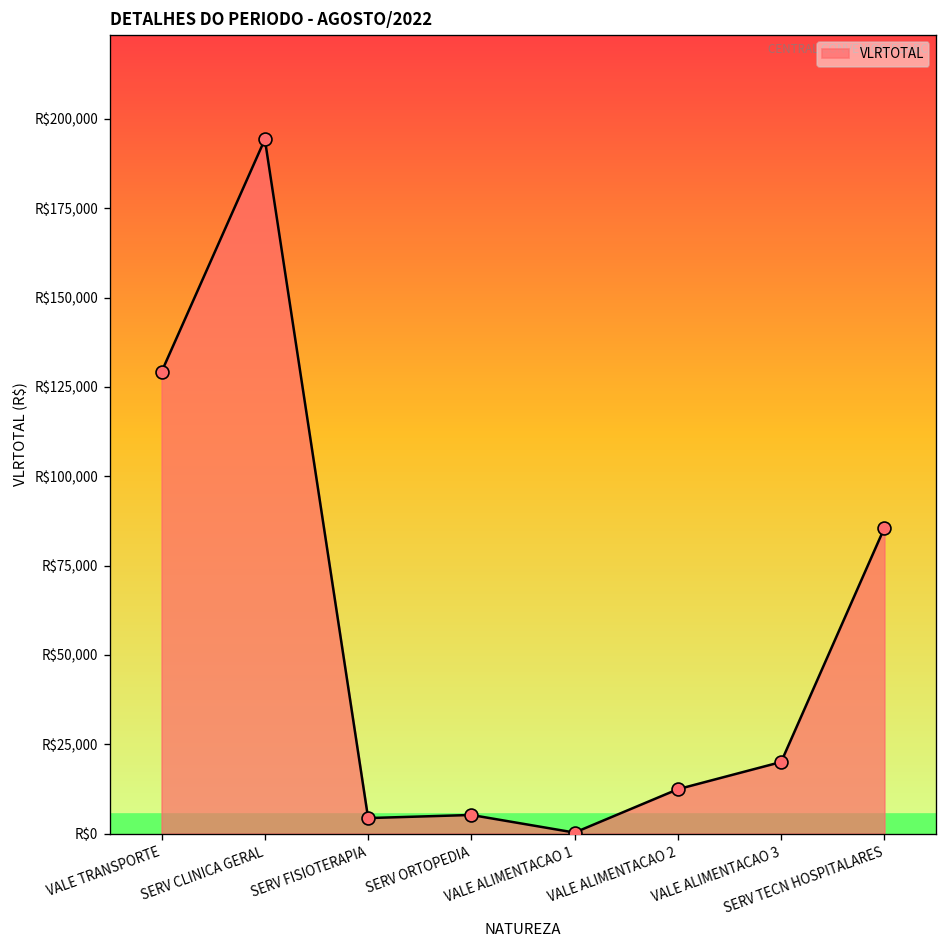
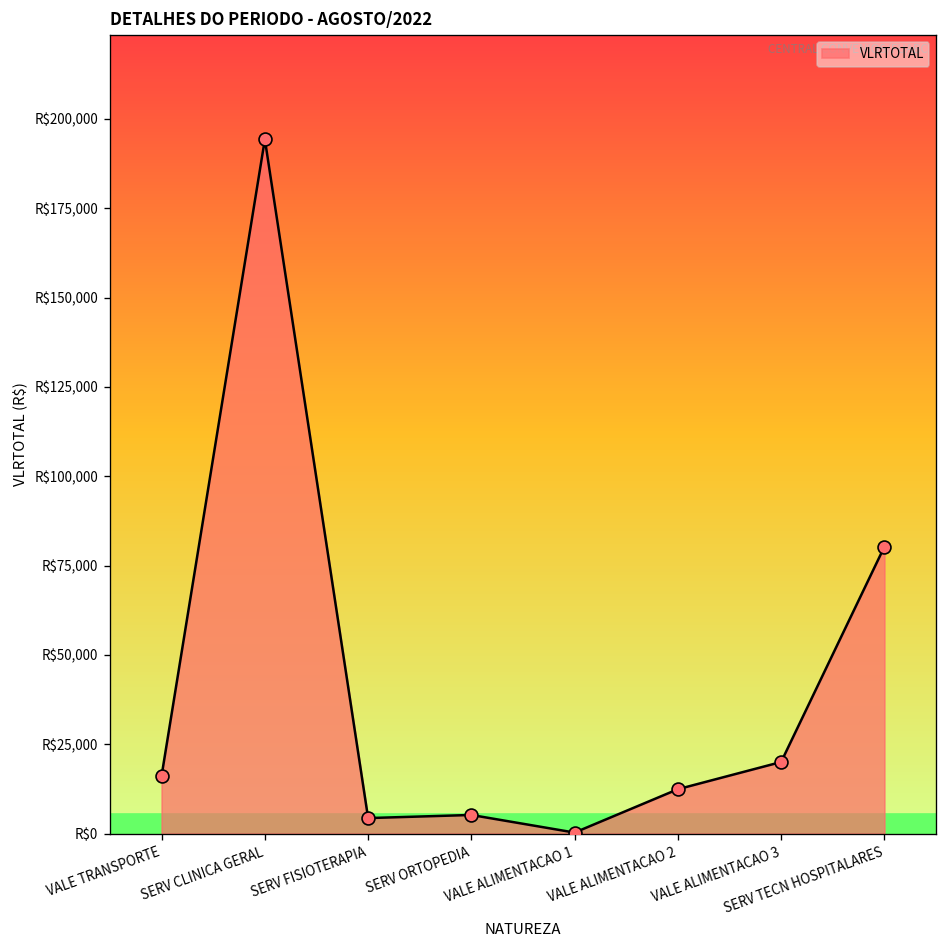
  {
-   "VALE TRANSPORTE": "R$129,000",
+   "VALE TRANSPORTE": "R$16,000",
    "SERV CLINICA GERAL": "R$194,000",
    "VALE ALIMENTACAO 2": "R$12,000",
    "VALE ALIMENTACAO 3": "R$20,000",
-   "SERV TECN HOSPITALARES": "R$86,000"
+   "SERV TECN HOSPITALARES": "R$80,000"
  }
